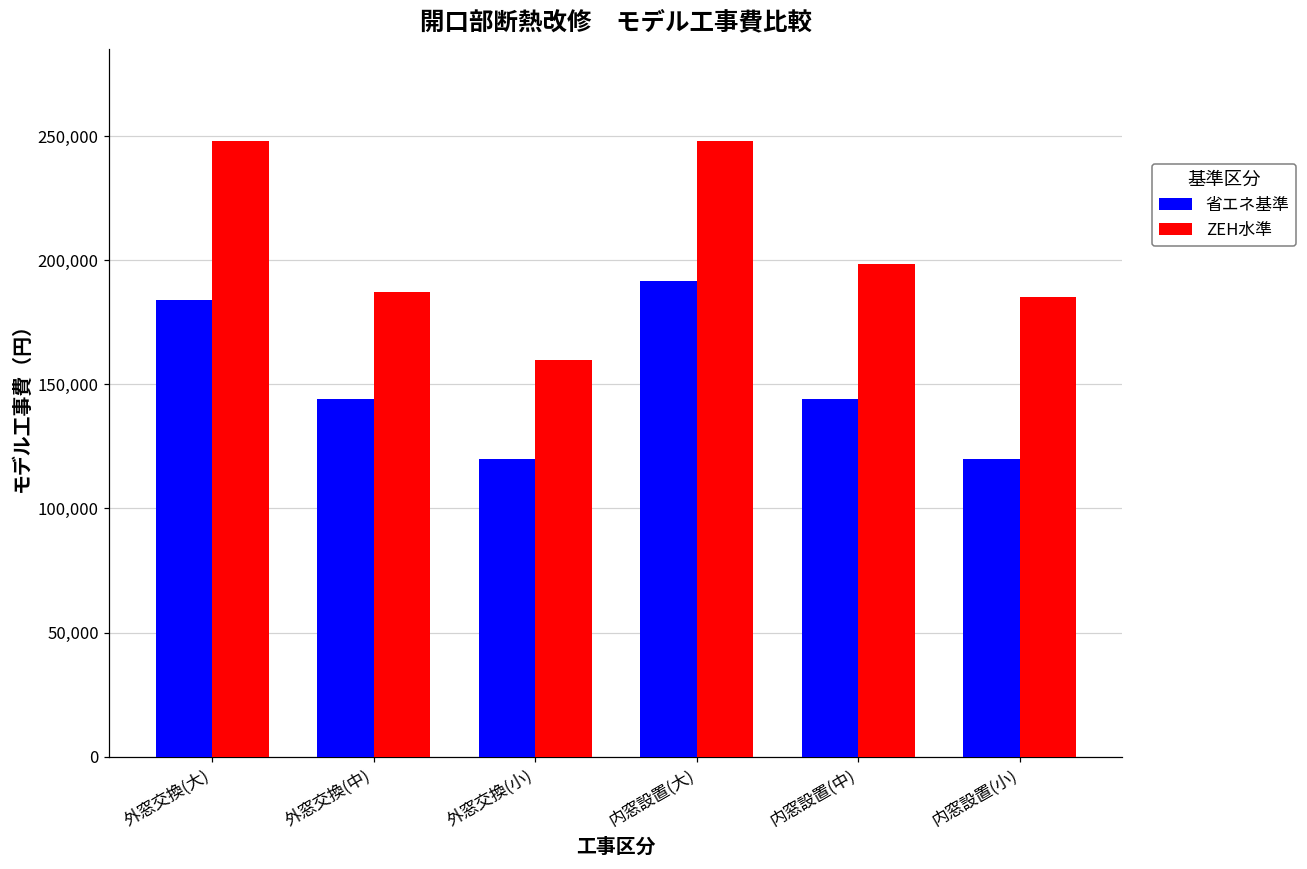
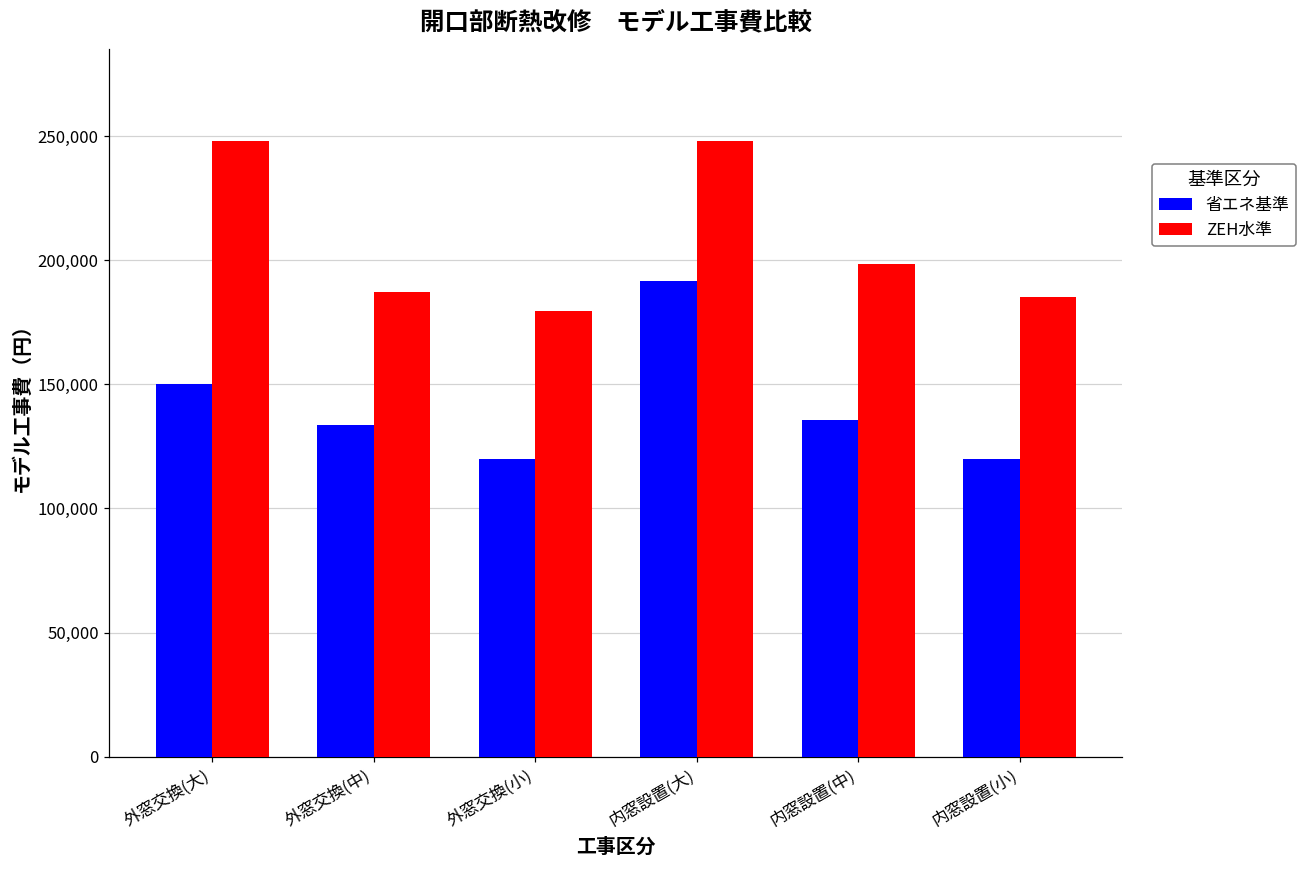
  {
    "省エネ基準": {
-     "外窓交換(大)": "184,000",
-     "外窓交換(中)": "144,000",
+     "外窓交換(大)": "150,000",
+     "外窓交換(中)": "134,000",
      "外窓交換(小)": "120,000",
      "内窓設置(大)": "192,000",
-     "内窓設置(中)": "144,000",
+     "内窓設置(中)": "136,000",
      "内窓設置(小)": "120,000"
    },
    "ZEH水準": {
      "外窓交換(大)": "248,000",
      "外窓交換(中)": "187,000",
-     "外窓交換(小)": "160,000",
+     "外窓交換(小)": "180,000",
      "内窓設置(大)": "248,000",
      "内窓設置(中)": "198,000",
      "内窓設置(小)": "185,000"
    }
  }
